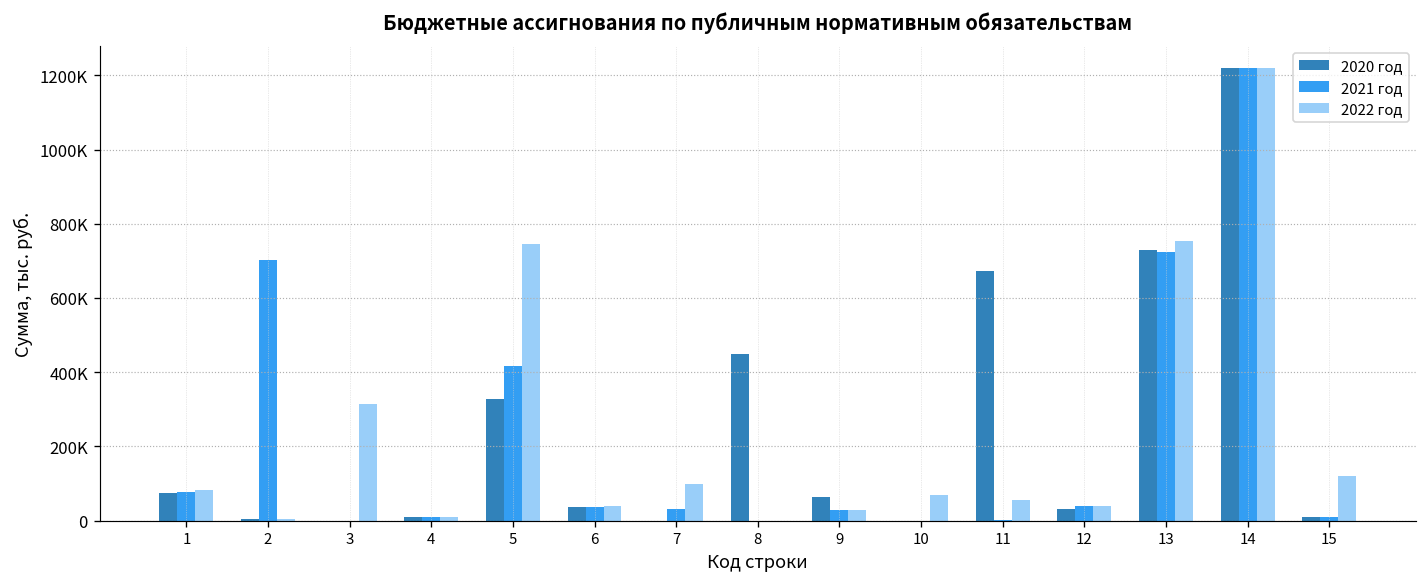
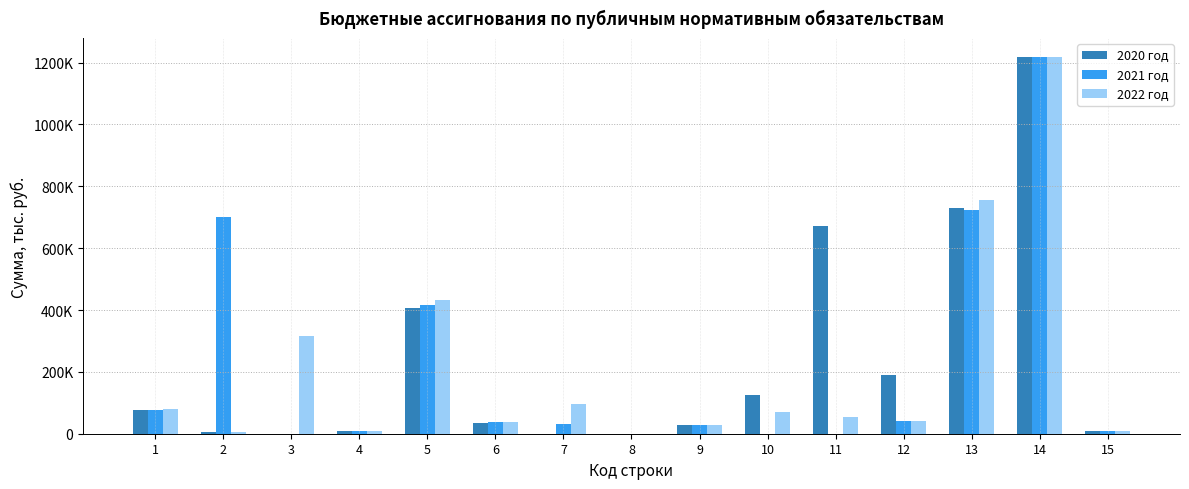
  {
    "2020 год": {
      "1": 80000,
      "4": 10000,
-     "5": 330000,
+     "5": 410000,
      "6": 40000,
-     "8": 450000,
-     "9": 60000,
-     "10": 0,
+     "8": 0,
+     "9": 30000,
+     "10": 130000,
      "11": 670000,
-     "12": 30000,
+     "12": 190000,
      "13": 730000,
      "14": 1220000,
      "15": 10000
    },
    "2021 год": {
      "1": 80000,
      "2": 700000,
      "4": 10000,
      "5": 420000,
      "6": 40000,
      "7": 30000,
      "9": 30000,
      "12": 40000,
      "13": 720000,
      "14": 1220000,
      "15": 10000
    },
    "2022 год": {
      "1": 80000,
      "3": 320000,
      "4": 10000,
-     "5": 740000,
+     "5": 430000,
      "6": 40000,
      "7": 100000,
      "9": 30000,
      "10": 70000,
      "11": 50000,
      "12": 40000,
      "13": 750000,
      "14": 1220000,
-     "15": 120000
+     "15": 10000
    }
  }
